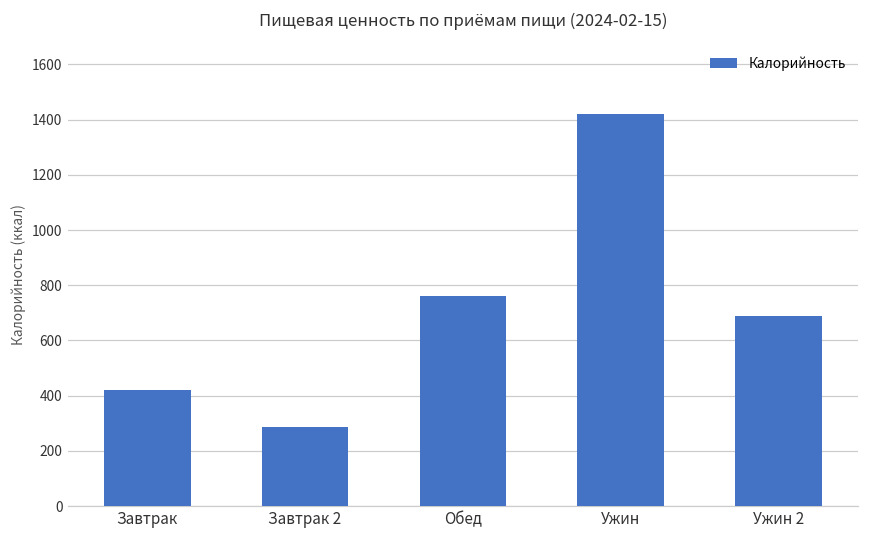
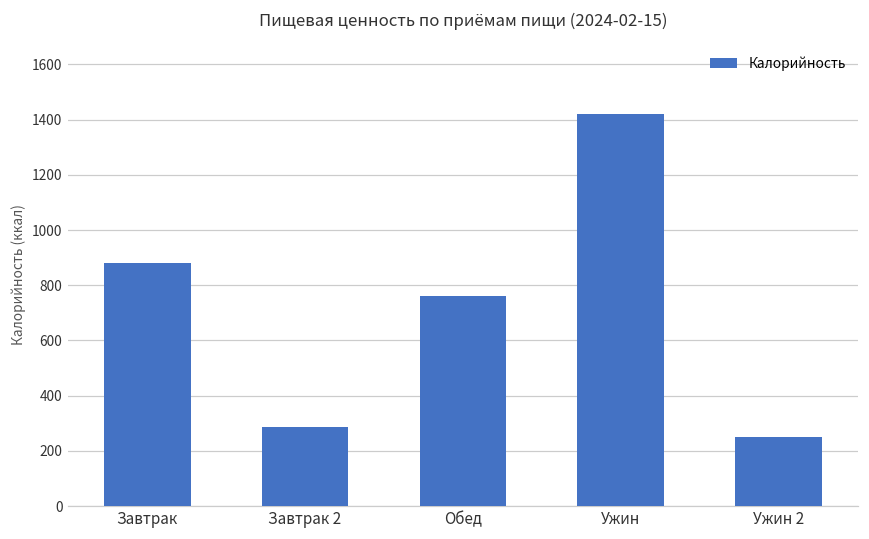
  {
-   "Завтрак": 420,
+   "Завтрак": 880,
    "Завтрак 2": 290,
    "Обед": 760,
    "Ужин": 1420,
-   "Ужин 2": 690
+   "Ужин 2": 250
  }
